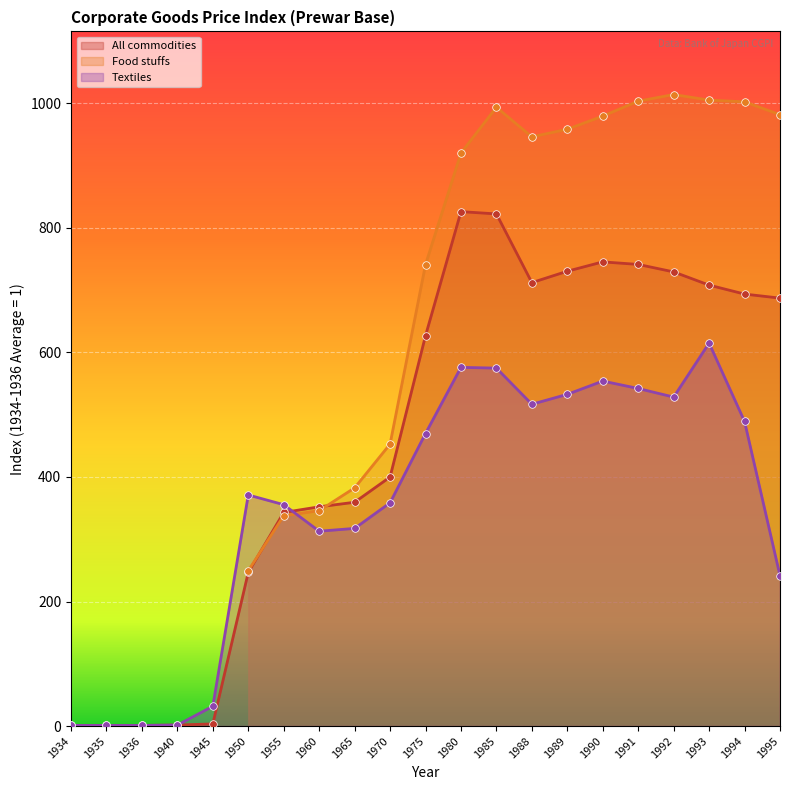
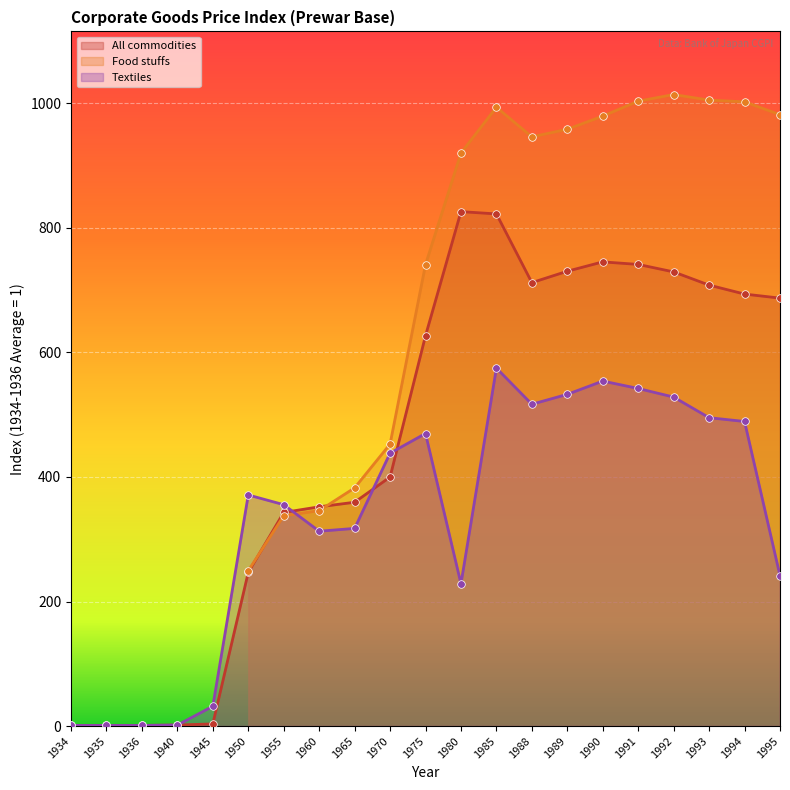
  {
    "Textiles": {
      "1945": 30,
      "1950": 370,
      "1955": 360,
      "1960": 310,
      "1965": 320,
-     "1970": 360,
+     "1970": 440,
      "1975": 470,
-     "1980": 580,
+     "1980": 230,
      "1985": 570,
      "1988": 520,
      "1989": 530,
      "1990": 550,
      "1991": 540,
      "1992": 530,
-     "1993": 620,
+     "1993": 500,
      "1994": 490,
      "1995": 240
    }
  }
